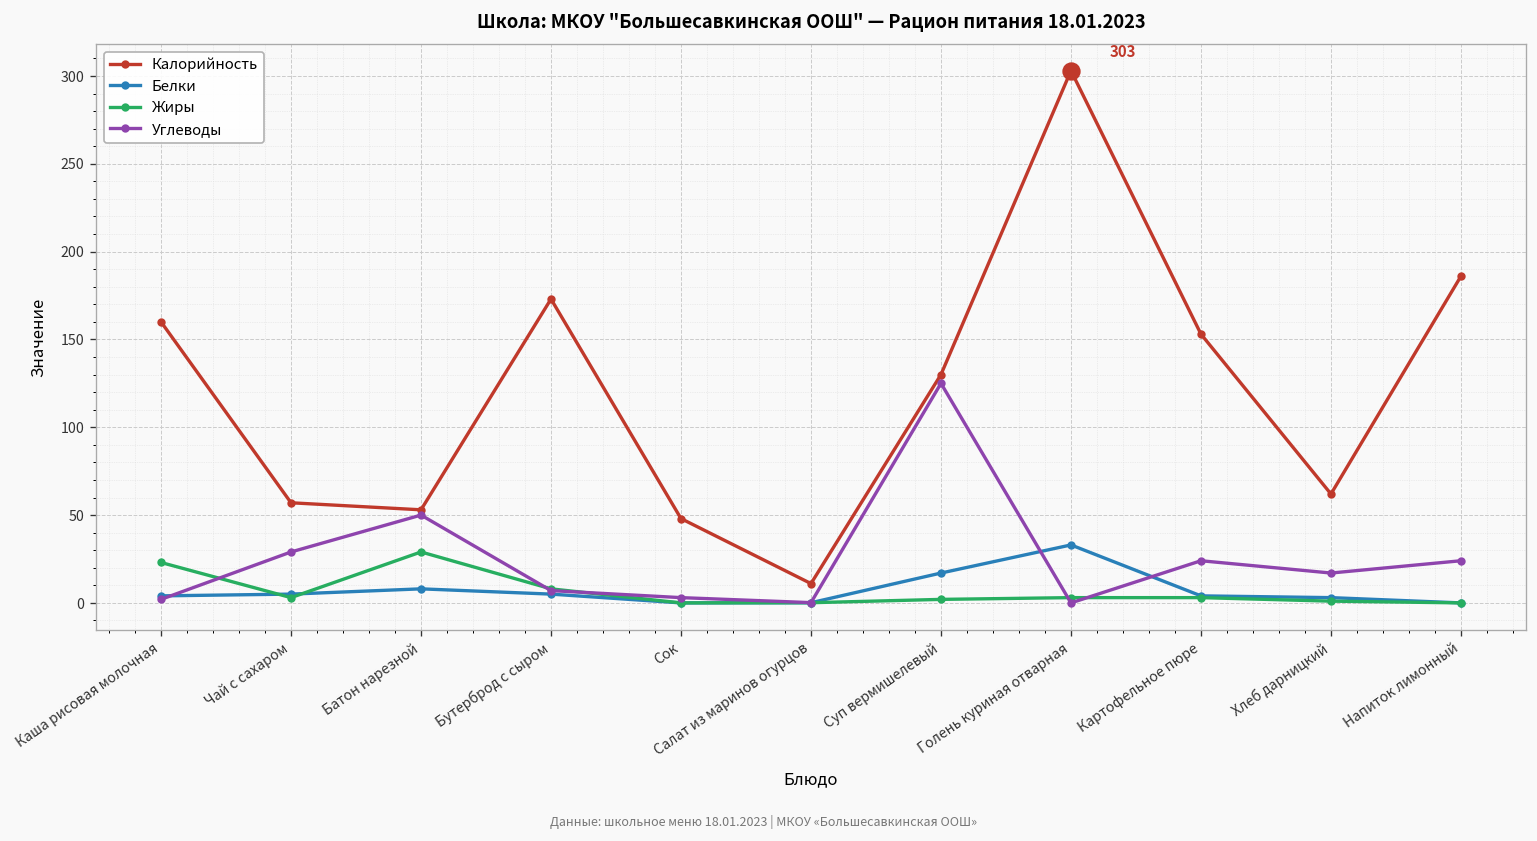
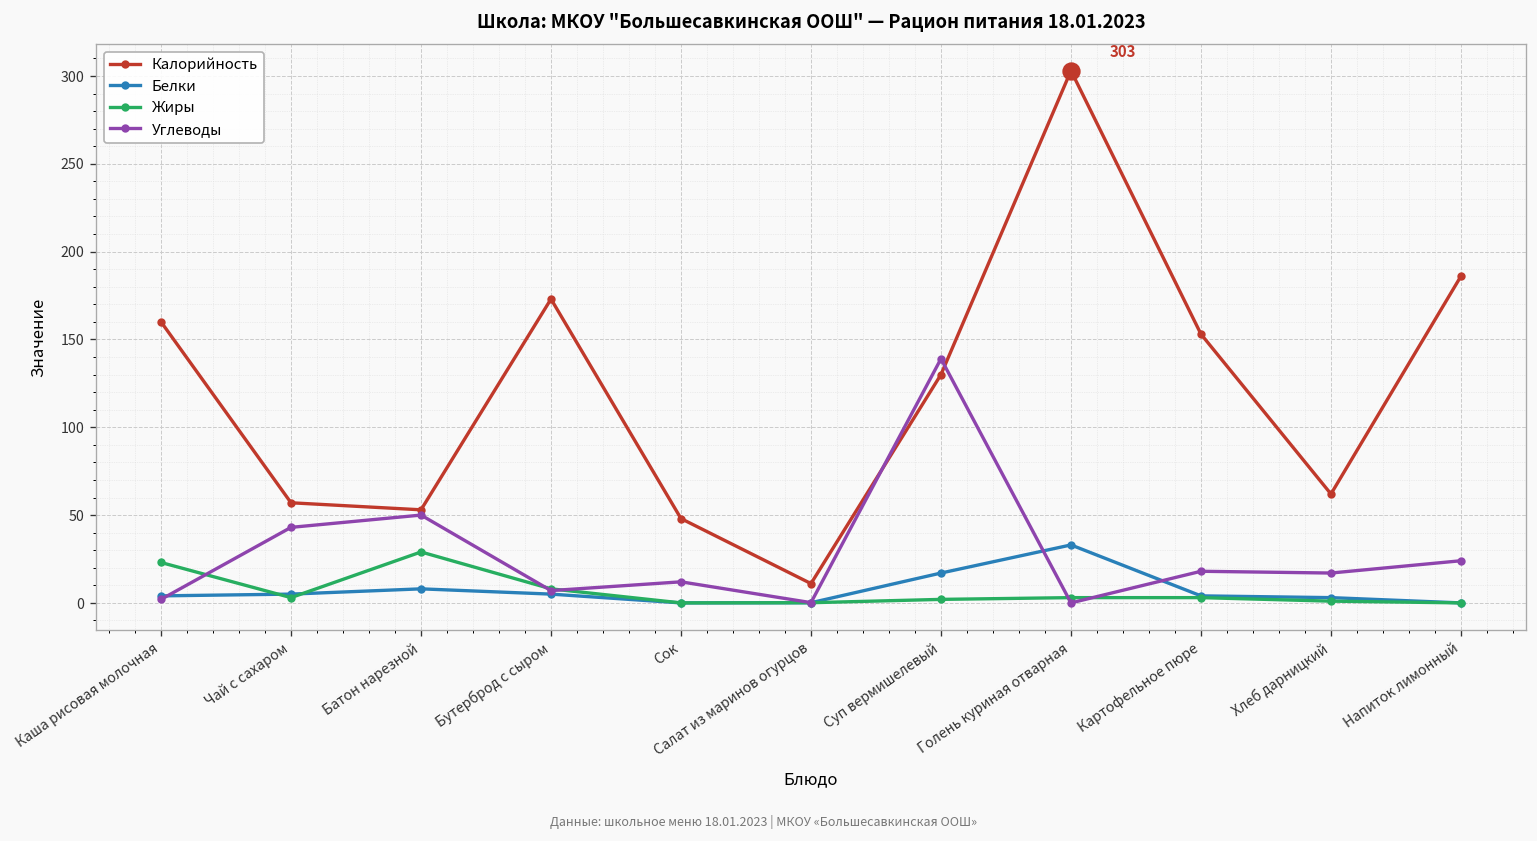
  {
    "Белки": {
      "Каша рисовая молочная": 4,
      "Чай с сахаром": 5,
      "Батон нарезной": 8,
      "Бутерброд с сыром": 5,
      "Суп вермишелевый": 17,
      "Голень куриная отварная": 33,
      "Хлеб дарницкий": 3
    },
    "Жиры": {
      "Каша рисовая молочная": 23,
      "Чай с сахаром": 3,
      "Батон нарезной": 29,
      "Суп вермишелевый": 2,
      "Голень куриная отварная": 3,
      "Хлеб дарницкий": 1
    },
    "Углеводы": {
      "Каша рисовая молочная": 2,
-     "Чай с сахаром": 29,
+     "Чай с сахаром": 43,
      "Батон нарезной": 50,
-     "Сок": 3,
-     "Суп вермишелевый": 125,
+     "Сок": 12,
+     "Суп вермишелевый": 139,
      "Голень куриная отварная": 0,
-     "Картофельное пюре": 24,
+     "Картофельное пюре": 18,
      "Хлеб дарницкий": 17,
      "Напиток лимонный": 24
    }
  }
